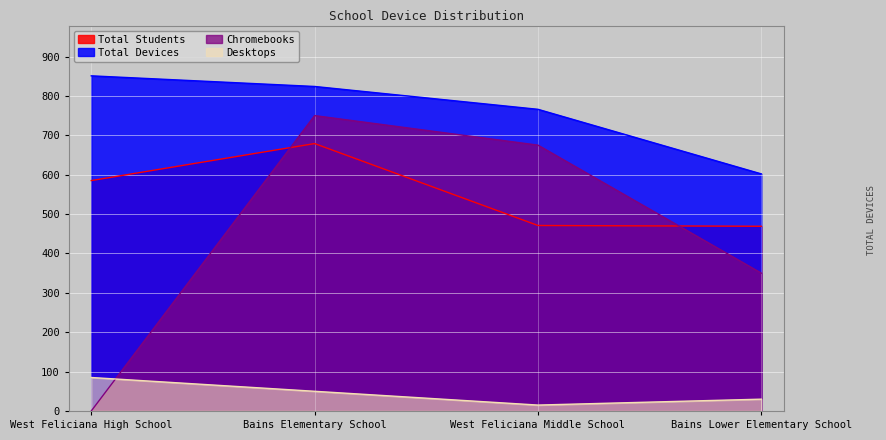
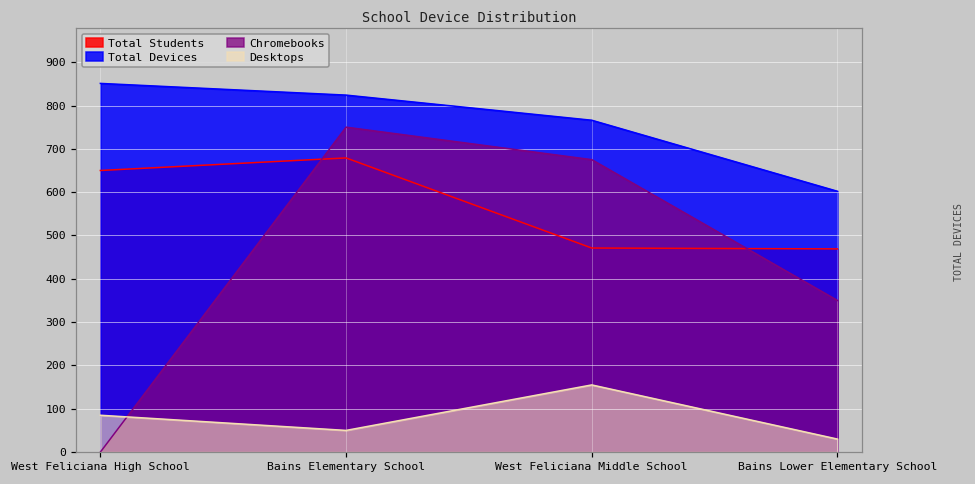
  {
    "Total Students": {
-     "West Feliciana High School": 590,
+     "West Feliciana High School": 650,
      "Bains Elementary School": 680,
      "West Feliciana Middle School": 470,
      "Bains Lower Elementary School": 470
    },
    "Total Devices": {
      "West Feliciana High School": 850,
      "Bains Elementary School": 820,
      "West Feliciana Middle School": 770,
      "Bains Lower Elementary School": 600
    },
    "Chromebooks": {
      "West Feliciana High School": 0,
      "Bains Elementary School": 750,
      "West Feliciana Middle School": 680,
      "Bains Lower Elementary School": 350
    },
    "Desktops": {
      "West Feliciana High School": 90,
      "Bains Elementary School": 50,
-     "West Feliciana Middle School": 20,
+     "West Feliciana Middle School": 160,
      "Bains Lower Elementary School": 30
    }
  }
